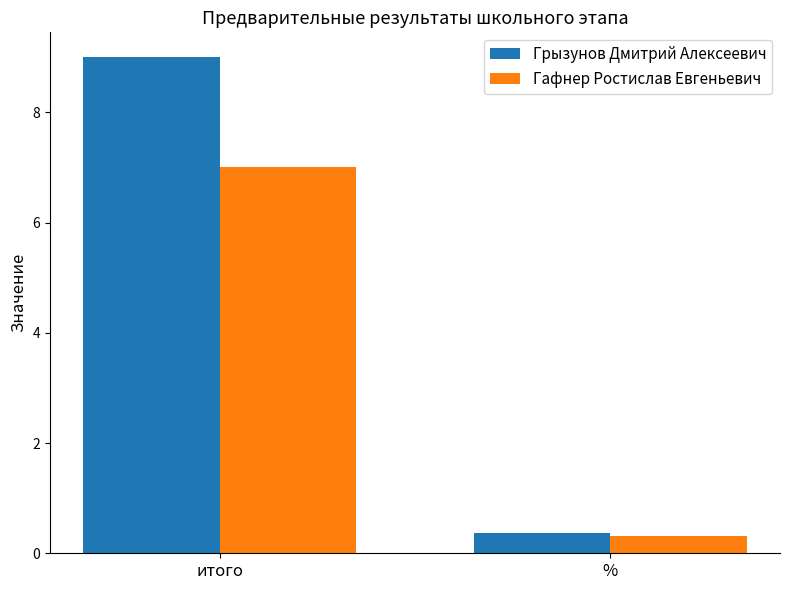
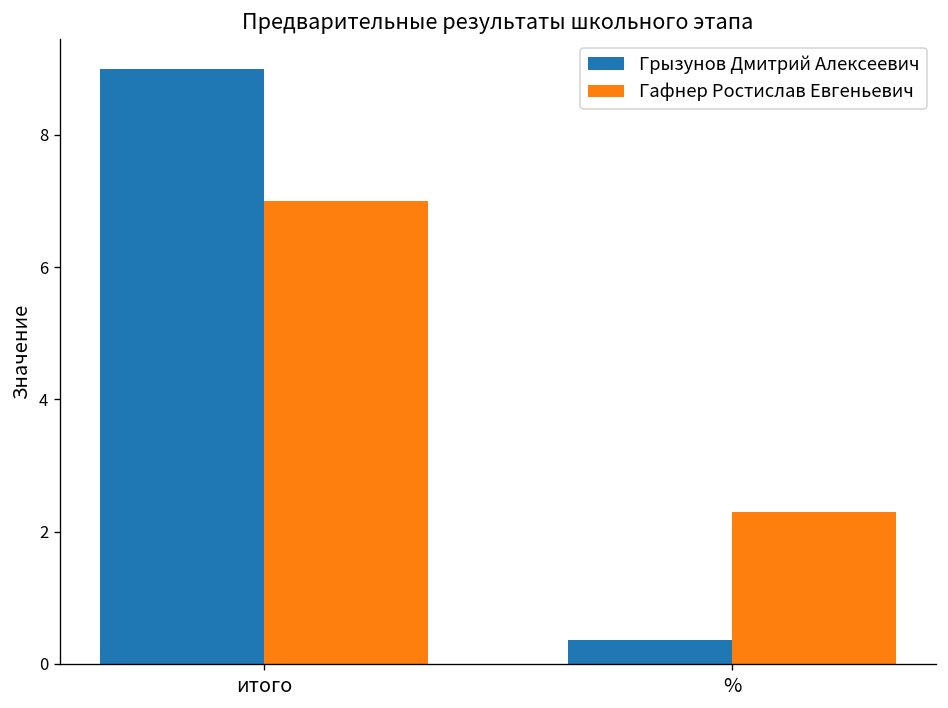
  {
    "Грызунов Дмитрий Алексеевич": {
      "итого": 9.0,
      "%": 0.4
    },
    "Гафнер Ростислав Евгеньевич": {
      "итого": 7.0,
-     "%": 0.3
+     "%": 2.3
    }
  }
